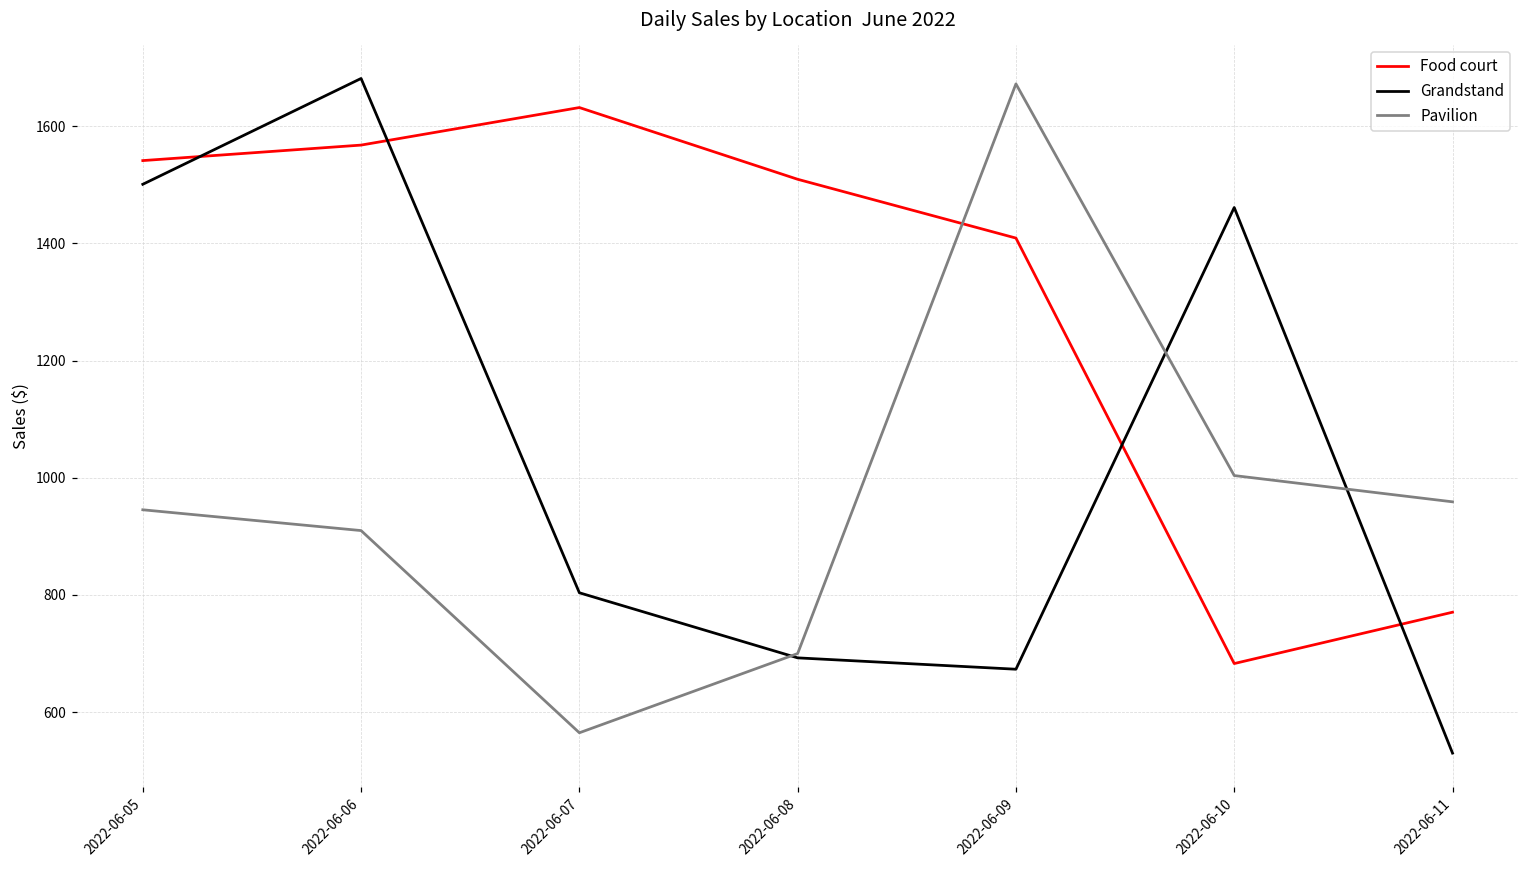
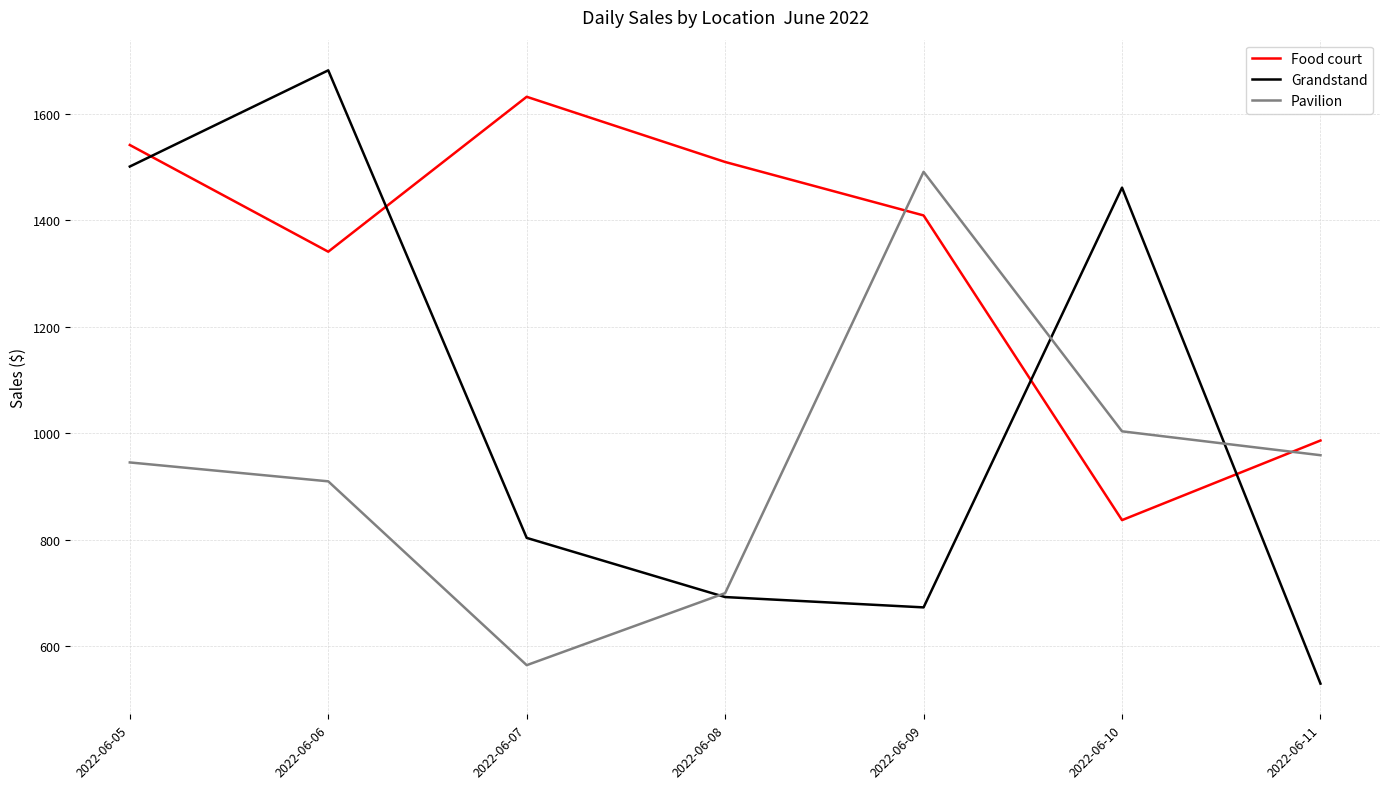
  {
    "Food court": {
      "2022-06-05": 1540,
-     "2022-06-06": 1570,
+     "2022-06-06": 1340,
      "2022-06-07": 1630,
      "2022-06-08": 1510,
      "2022-06-09": 1410,
-     "2022-06-10": 680,
-     "2022-06-11": 770
+     "2022-06-10": 840,
+     "2022-06-11": 990
    },
    "Grandstand": {
      "2022-06-05": 1500,
      "2022-06-06": 1680,
      "2022-06-07": 800,
      "2022-06-08": 690,
      "2022-06-09": 670,
      "2022-06-10": 1460,
      "2022-06-11": 530
    },
    "Pavilion": {
      "2022-06-05": 950,
      "2022-06-06": 910,
      "2022-06-07": 560,
      "2022-06-08": 700,
-     "2022-06-09": 1670,
+     "2022-06-09": 1490,
      "2022-06-10": 1000,
      "2022-06-11": 960
    }
  }
